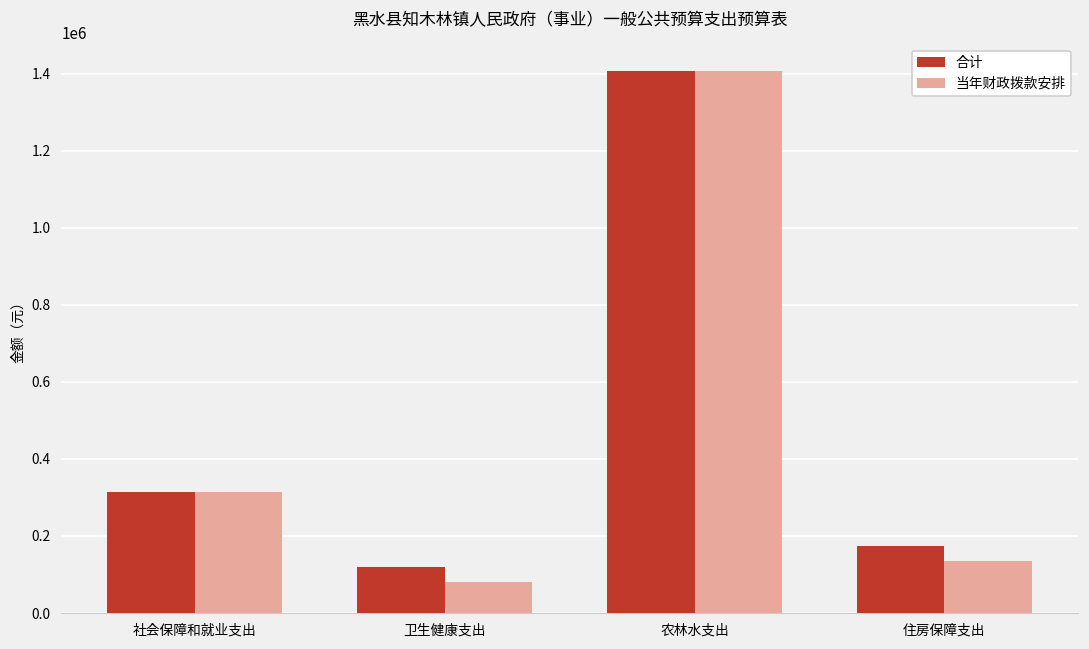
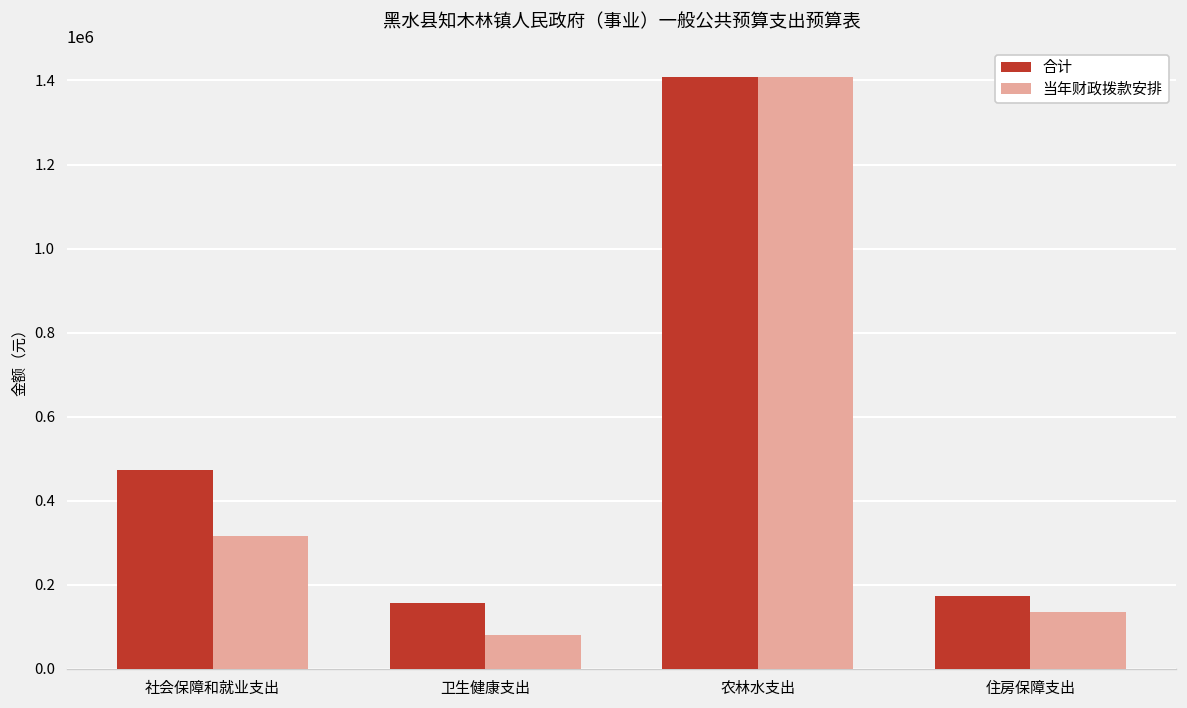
  {
    "合计": {
-     "社会保障和就业支出": 320000,
-     "卫生健康支出": 120000,
+     "社会保障和就业支出": 470000,
+     "卫生健康支出": 160000,
      "农林水支出": 1410000,
      "住房保障支出": 170000
    },
    "当年财政拨款安排": {
      "社会保障和就业支出": 320000,
      "卫生健康支出": 80000,
      "农林水支出": 1410000,
      "住房保障支出": 130000
    }
  }
